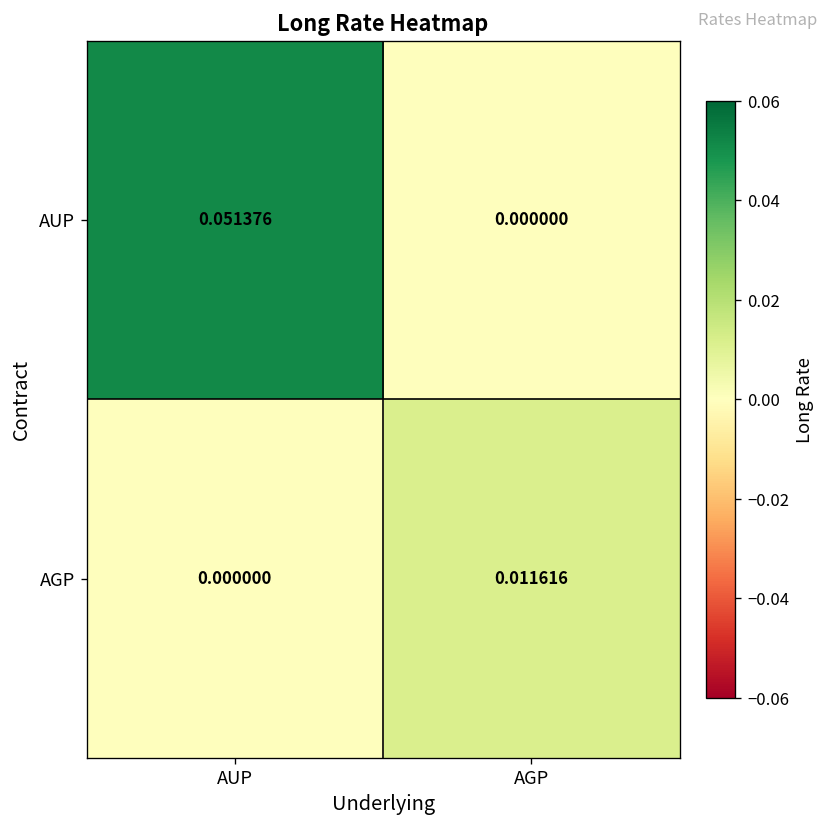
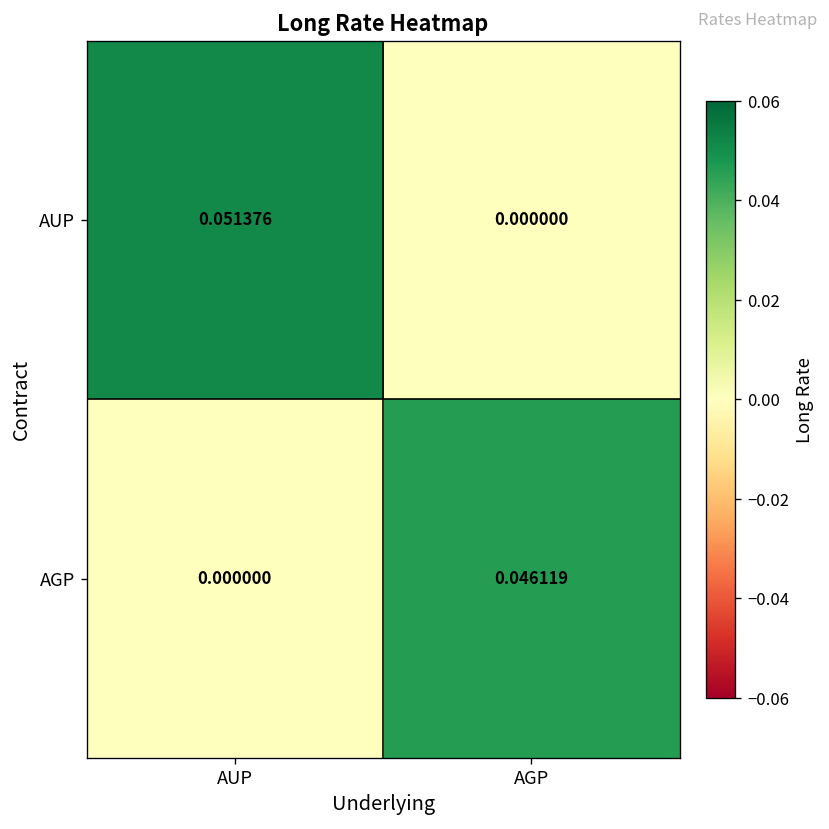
  {
    "AUP": {
      "AUP": 0.051376,
      "AGP": 0.000000
    },
    "AGP": {
      "AUP": 0.000000,
-     "AGP": 0.011616
+     "AGP": 0.046119
    }
  }
